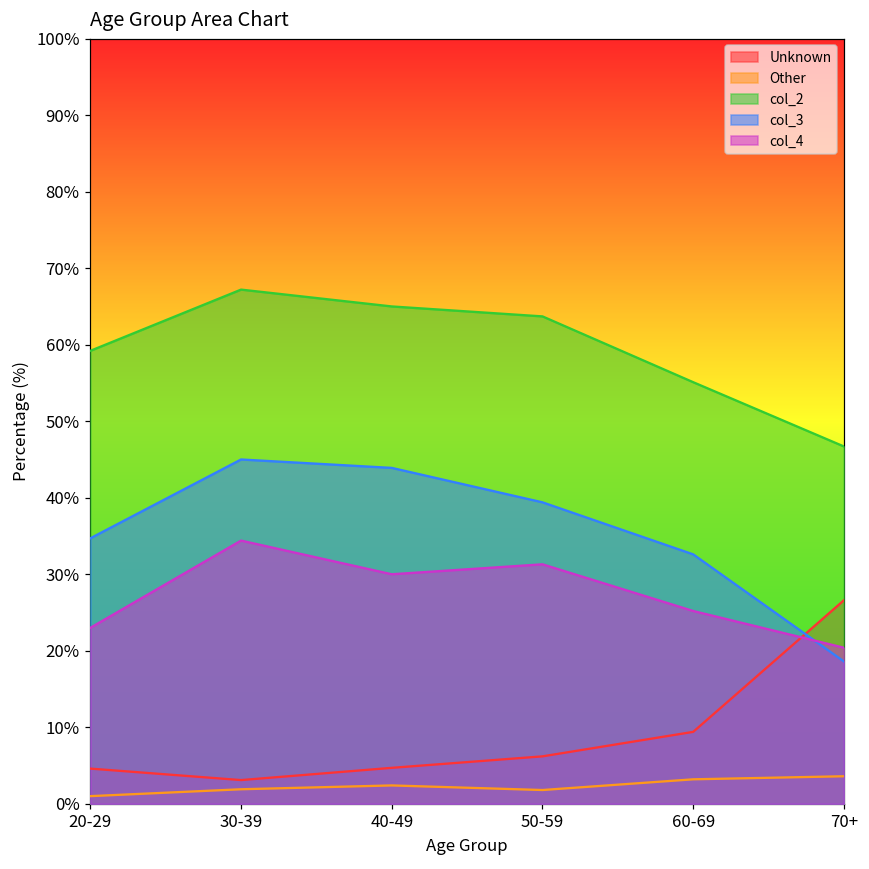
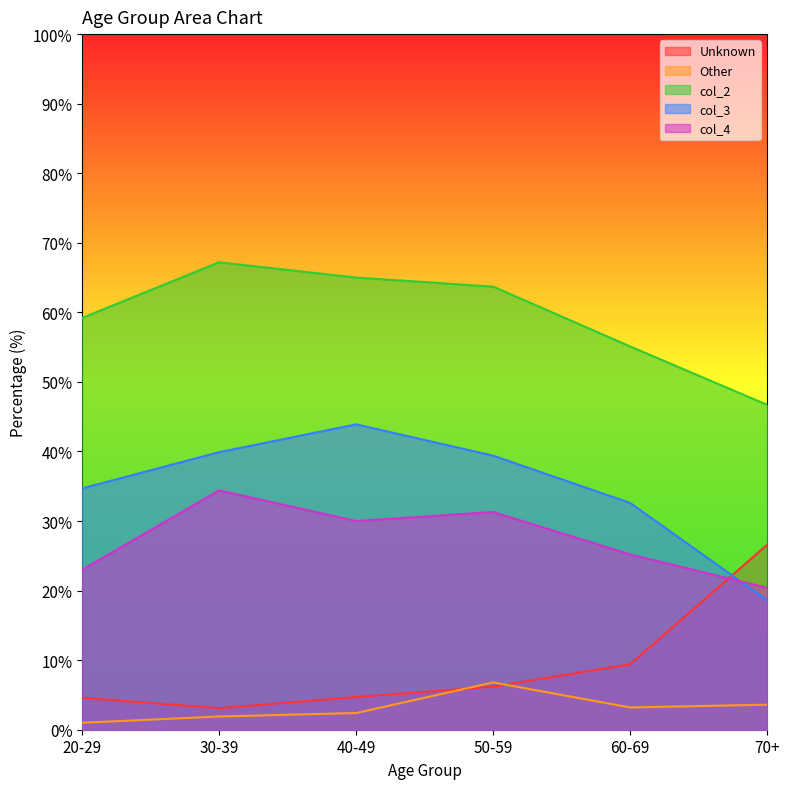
  {
    "Unknown": {
      "20-29": "5%",
      "30-39": "3%",
      "40-49": "5%",
      "50-59": "6%",
      "60-69": "9%",
      "70+": "27%"
    },
    "Other": {
      "20-29": "1%",
      "30-39": "2%",
      "40-49": "2%",
-     "50-59": "2%",
+     "50-59": "7%",
      "60-69": "3%",
      "70+": "4%"
    },
    "col_2": {
      "20-29": "59%",
      "30-39": "67%",
      "40-49": "65%",
      "50-59": "64%",
      "60-69": "55%",
      "70+": "47%"
    },
    "col_3": {
      "20-29": "35%",
-     "30-39": "45%",
+     "30-39": "40%",
      "40-49": "44%",
      "50-59": "39%",
      "60-69": "33%",
      "70+": "19%"
    },
    "col_4": {
      "20-29": "23%",
      "30-39": "34%",
      "40-49": "30%",
      "50-59": "31%",
      "60-69": "25%",
      "70+": "20%"
    }
  }
